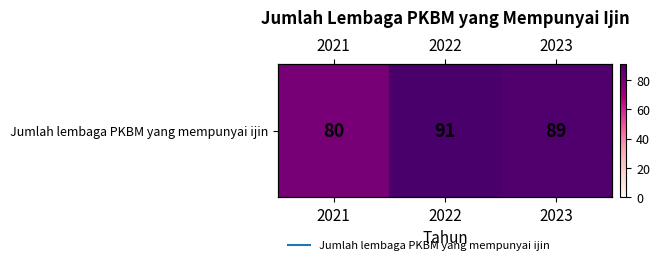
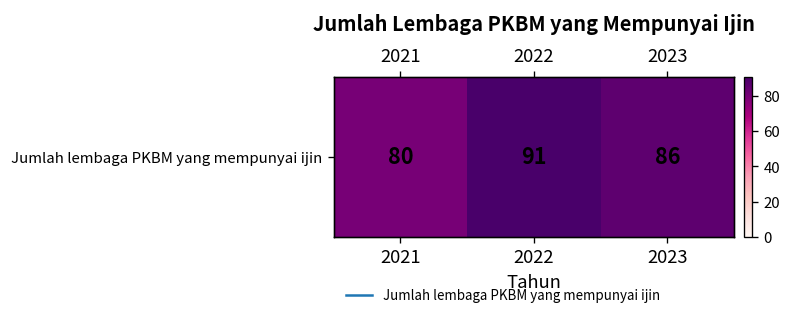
  {
    "Jumlah lembaga PKBM yang mempunyai ijin": {
      "2021": 80,
      "2022": 91,
-     "2023": 89
+     "2023": 86
    }
  }
